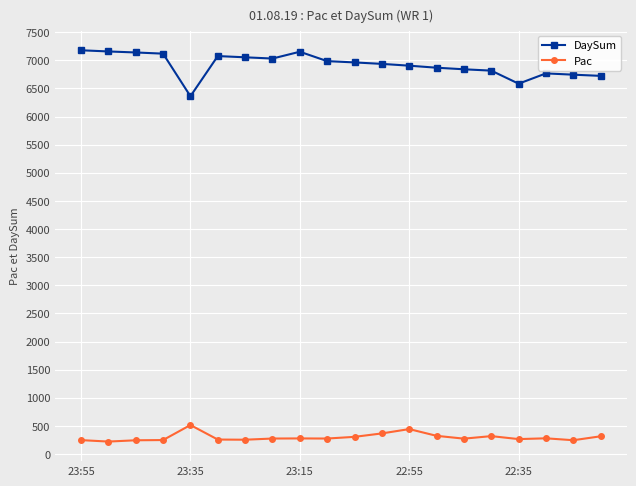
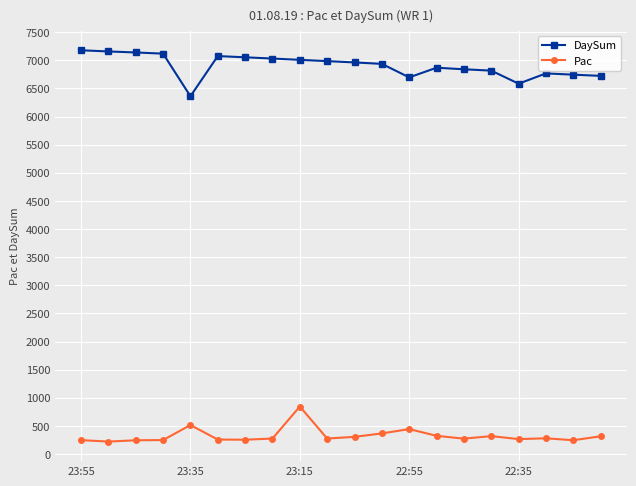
  {
    "DaySum": {
      "23:55": 7200,
      "23:35": 6400,
-     "23:15": 7200,
-     "22:55": 6900,
+     "23:15": 7000,
+     "22:55": 6700,
      "22:35": 6600
    },
    "Pac": {
      "23:55": 200,
      "23:35": 500,
-     "23:15": 300,
+     "23:15": 800,
      "22:55": 400,
      "22:35": 300
    }
  }
